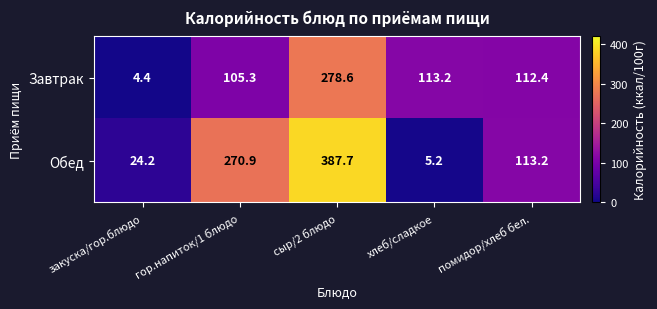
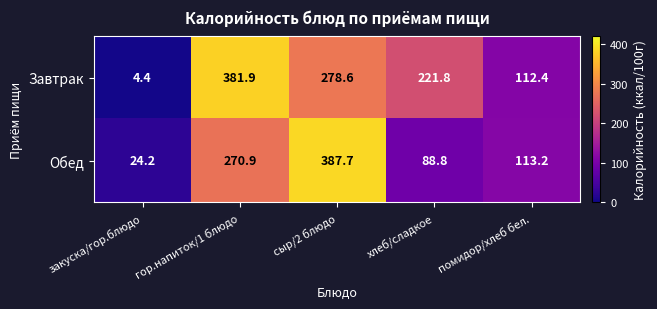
  {
    "Завтрак": {
      "закуска/гор.блюдо": 4.4,
-     "гор.напиток/1 блюдо": 105.3,
+     "гор.напиток/1 блюдо": 381.9,
      "сыр/2 блюдо": 278.6,
-     "хлеб/сладкое": 113.2,
+     "хлеб/сладкое": 221.8,
      "помидор/хлеб бел.": 112.4
    },
    "Обед": {
      "закуска/гор.блюдо": 24.2,
      "гор.напиток/1 блюдо": 270.9,
      "сыр/2 блюдо": 387.7,
-     "хлеб/сладкое": 5.2,
+     "хлеб/сладкое": 88.8,
      "помидор/хлеб бел.": 113.2
    }
  }
